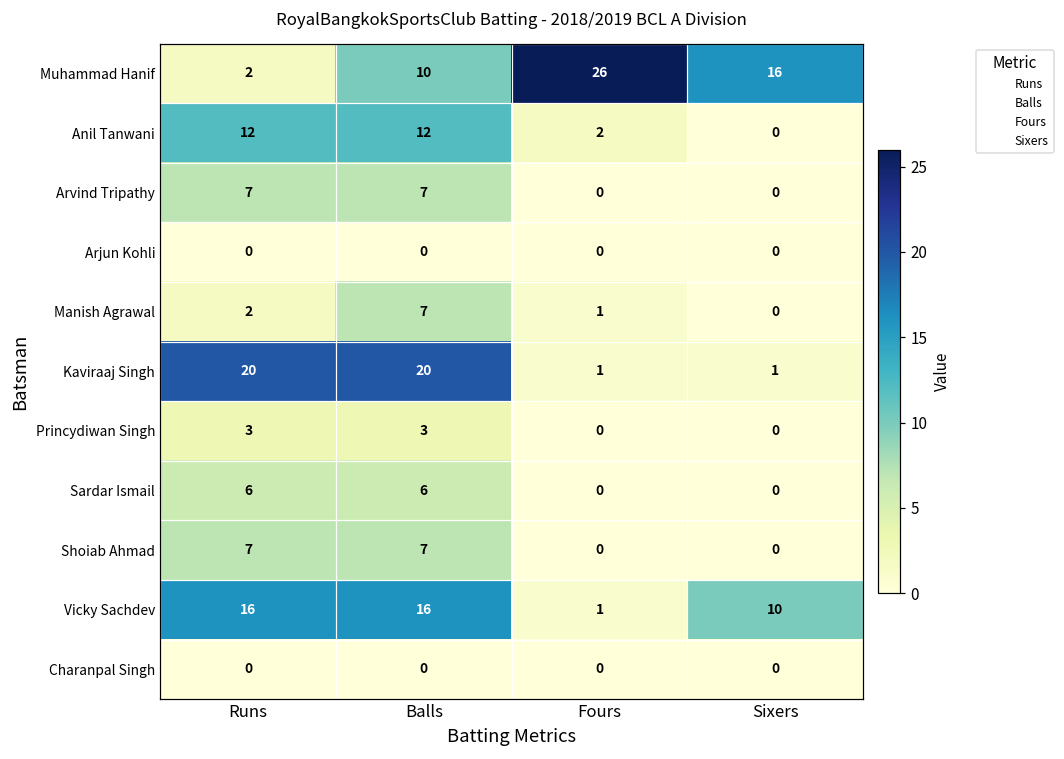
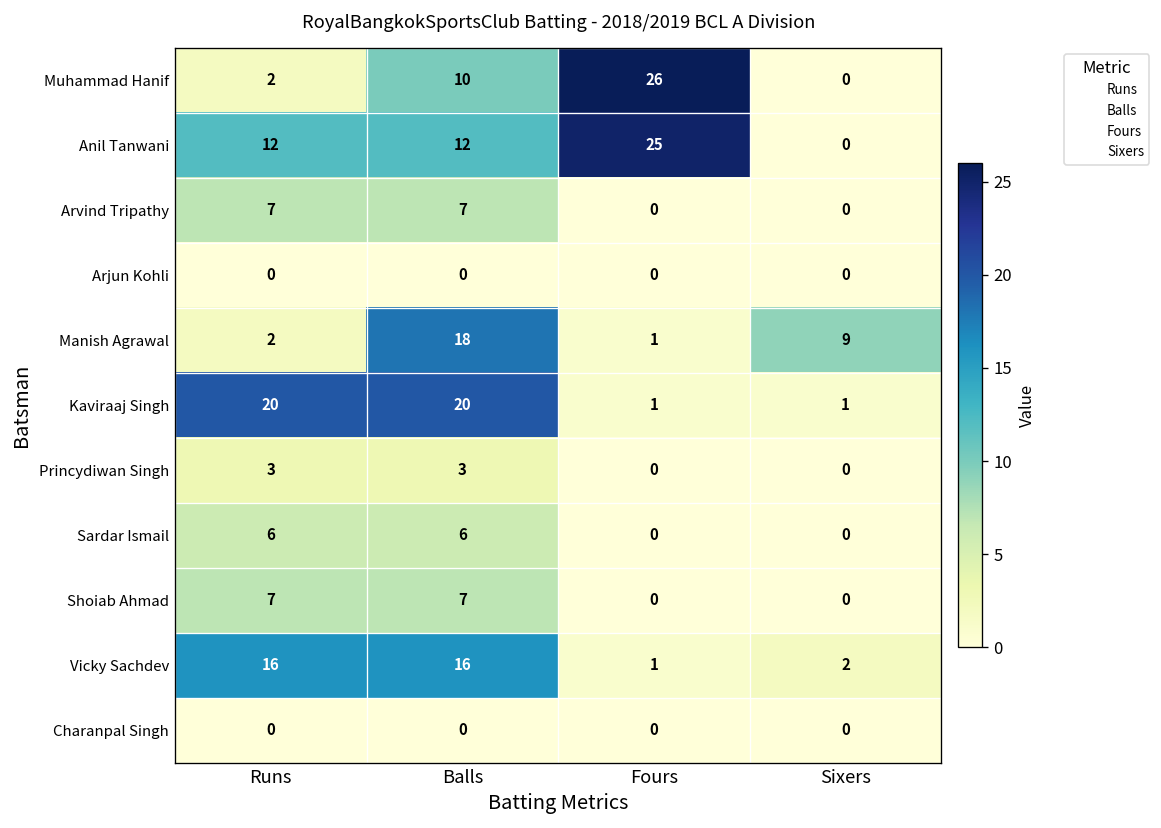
  {
    "Muhammad Hanif": {
-     "Sixers": 16
+     "Sixers": 0
    },
    "Anil Tanwani": {
-     "Fours": 2
+     "Fours": 25
    },
    "Manish Agrawal": {
-     "Balls": 7,
-     "Sixers": 0
+     "Balls": 18,
+     "Sixers": 9
    },
    "Vicky Sachdev": {
-     "Sixers": 10
+     "Sixers": 2
    }
  }
